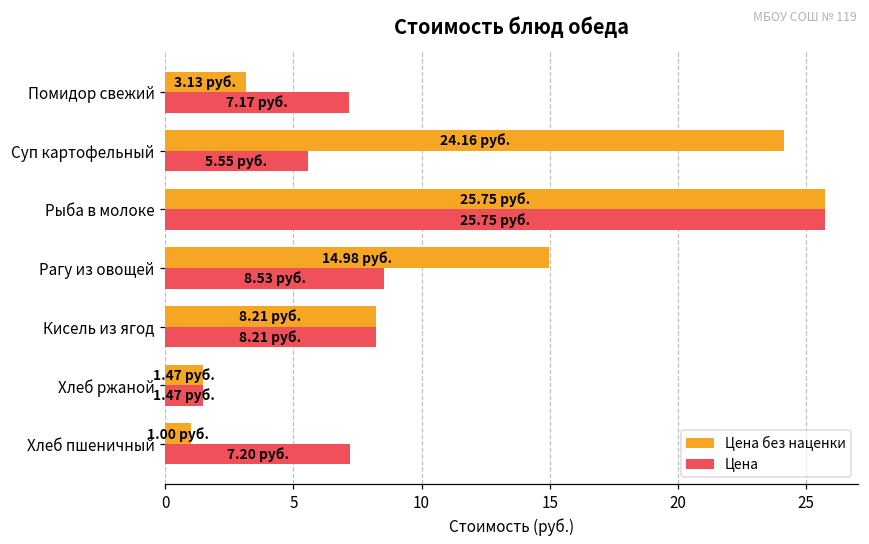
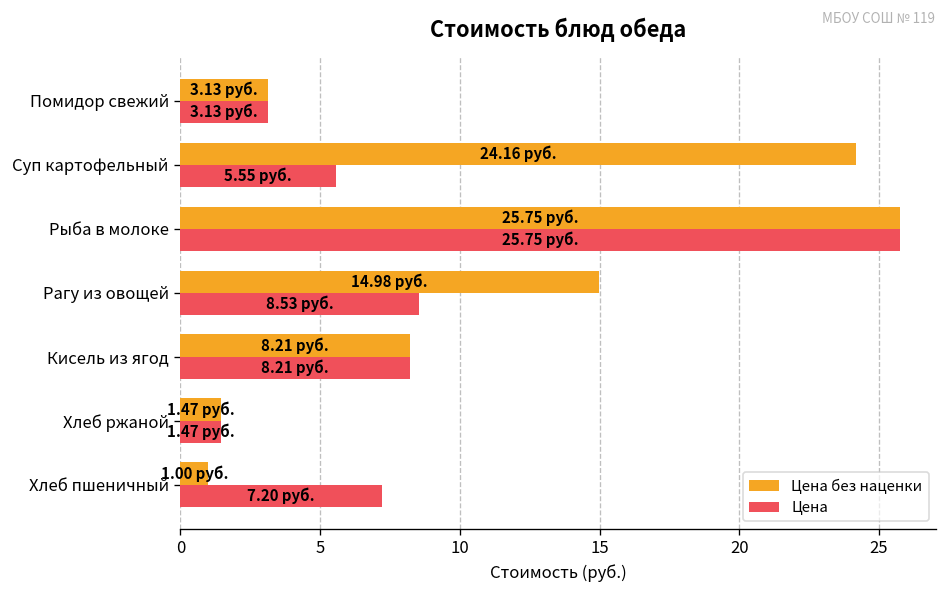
  {
    "Цена без наценки": {
      "Помидор свежий": 3.13,
      "Суп картофельный": 24.16,
      "Рыба в молоке": 25.75,
      "Рагу из овощей": 14.98,
      "Кисель из ягод": 8.21,
      "Хлеб ржаной": 1.47,
      "Хлеб пшеничный": 1.00
    },
    "Цена": {
-     "Помидор свежий": 7.17,
+     "Помидор свежий": 3.13,
      "Суп картофельный": 5.55,
      "Рыба в молоке": 25.75,
      "Рагу из овощей": 8.53,
      "Кисель из ягод": 8.21,
      "Хлеб ржаной": 1.47,
      "Хлеб пшеничный": 7.20
    }
  }
